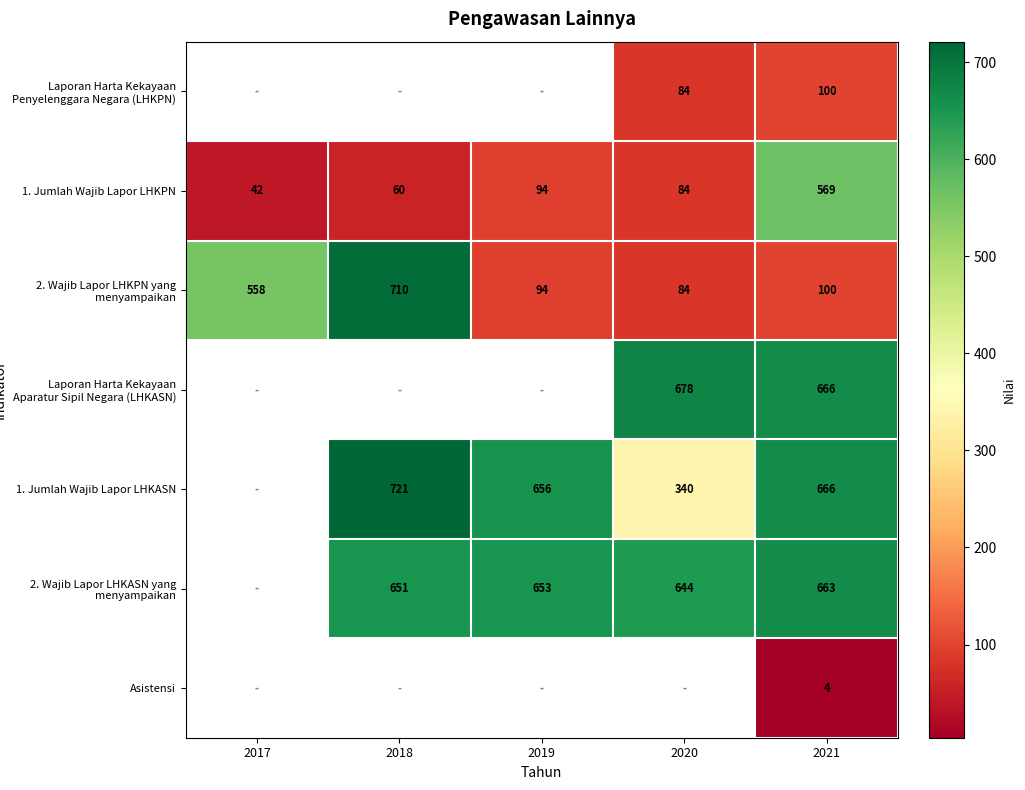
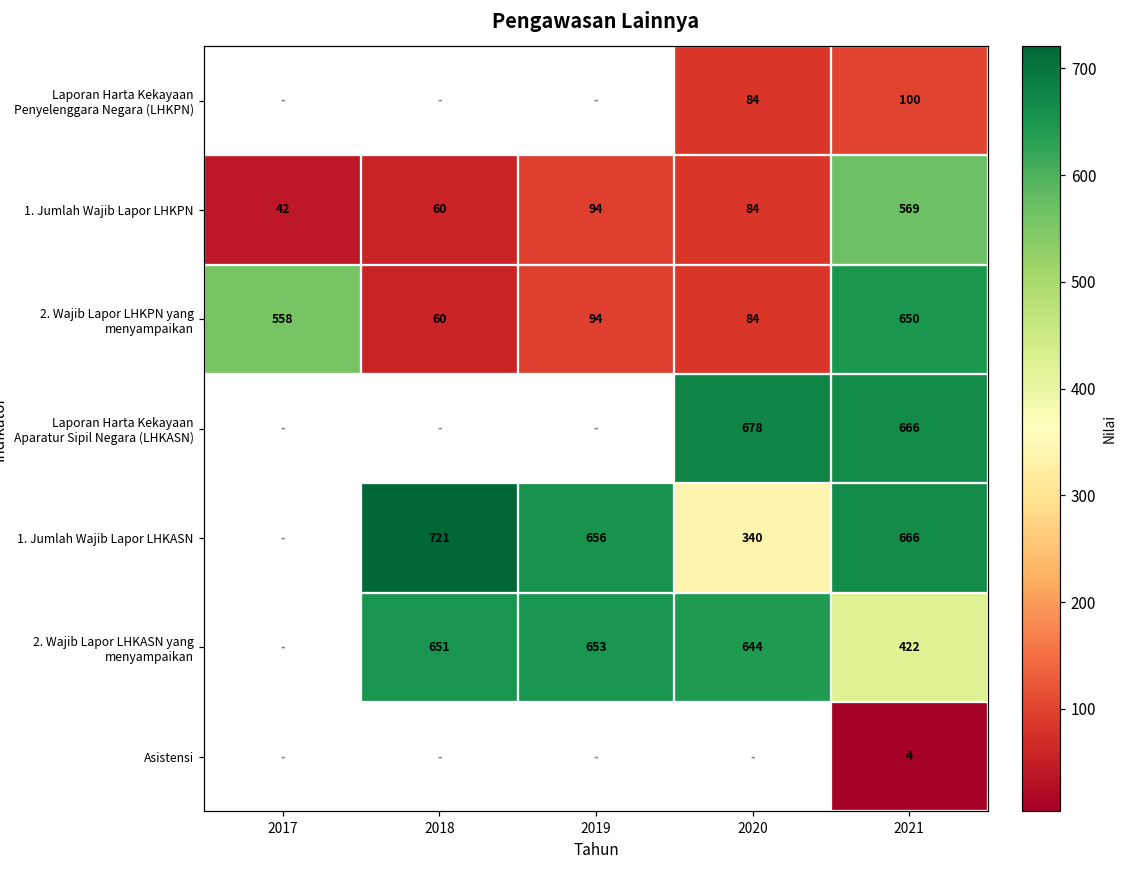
  {
    "Laporan Harta Kekayaan Penyelenggara Negara (LHKPN)": {
      "2020": 84,
      "2021": 100
    },
    "1. Jumlah Wajib Lapor LHKPN": {
      "2017": 42,
      "2018": 60,
      "2019": 94,
      "2020": 84,
      "2021": 569
    },
    "2. Wajib Lapor LHKPN yang menyampaikan": {
      "2017": 558,
-     "2018": 710,
+     "2018": 60,
      "2019": 94,
      "2020": 84,
-     "2021": 100
+     "2021": 650
    },
    "Laporan Harta Kekayaan Aparatur Sipil Negara (LHKASN)": {
      "2020": 678,
      "2021": 666
    },
    "1. Jumlah Wajib Lapor LHKASN": {
      "2018": 721,
      "2019": 656,
      "2020": 340,
      "2021": 666
    },
    "2. Wajib Lapor LHKASN yang menyampaikan": {
      "2018": 651,
      "2019": 653,
      "2020": 644,
-     "2021": 663
+     "2021": 422
    },
    "Asistensi": {
      "2021": 4
    }
  }
